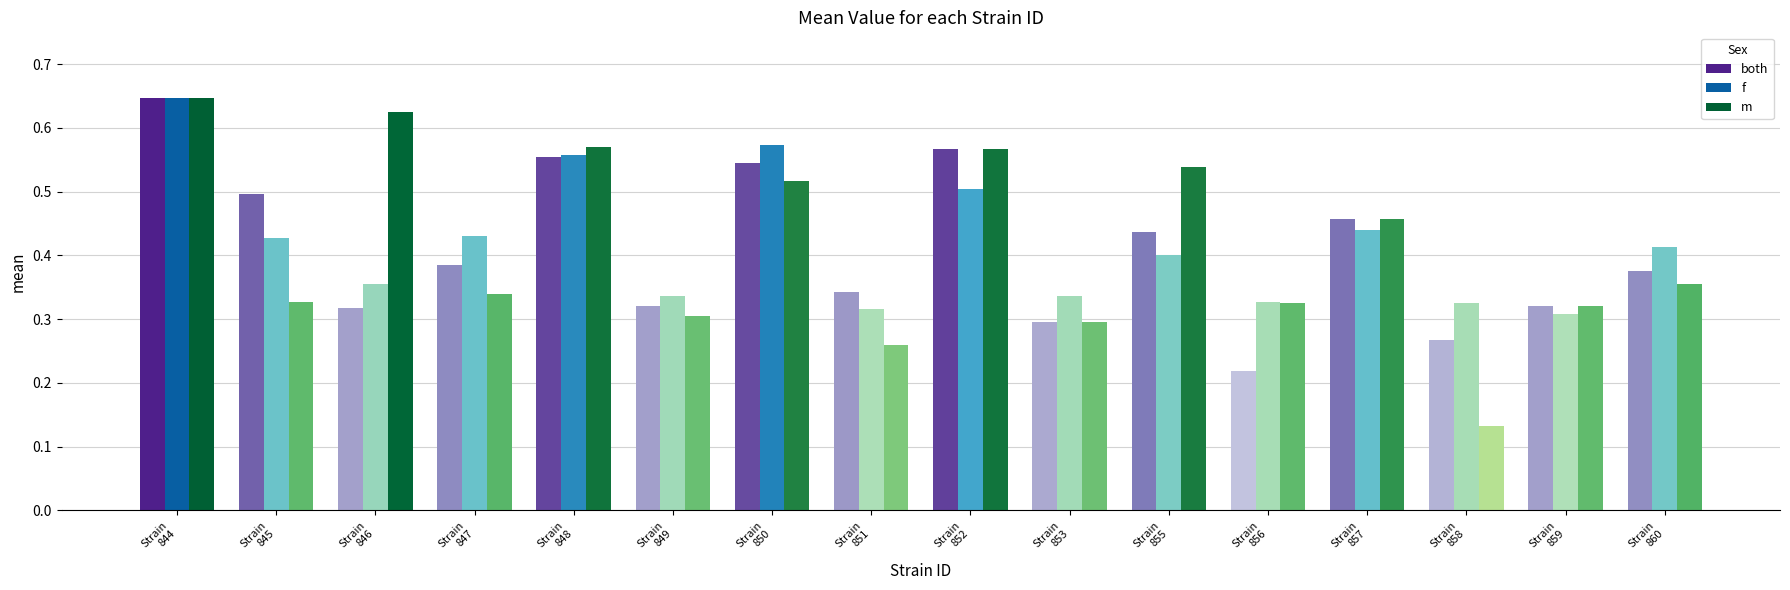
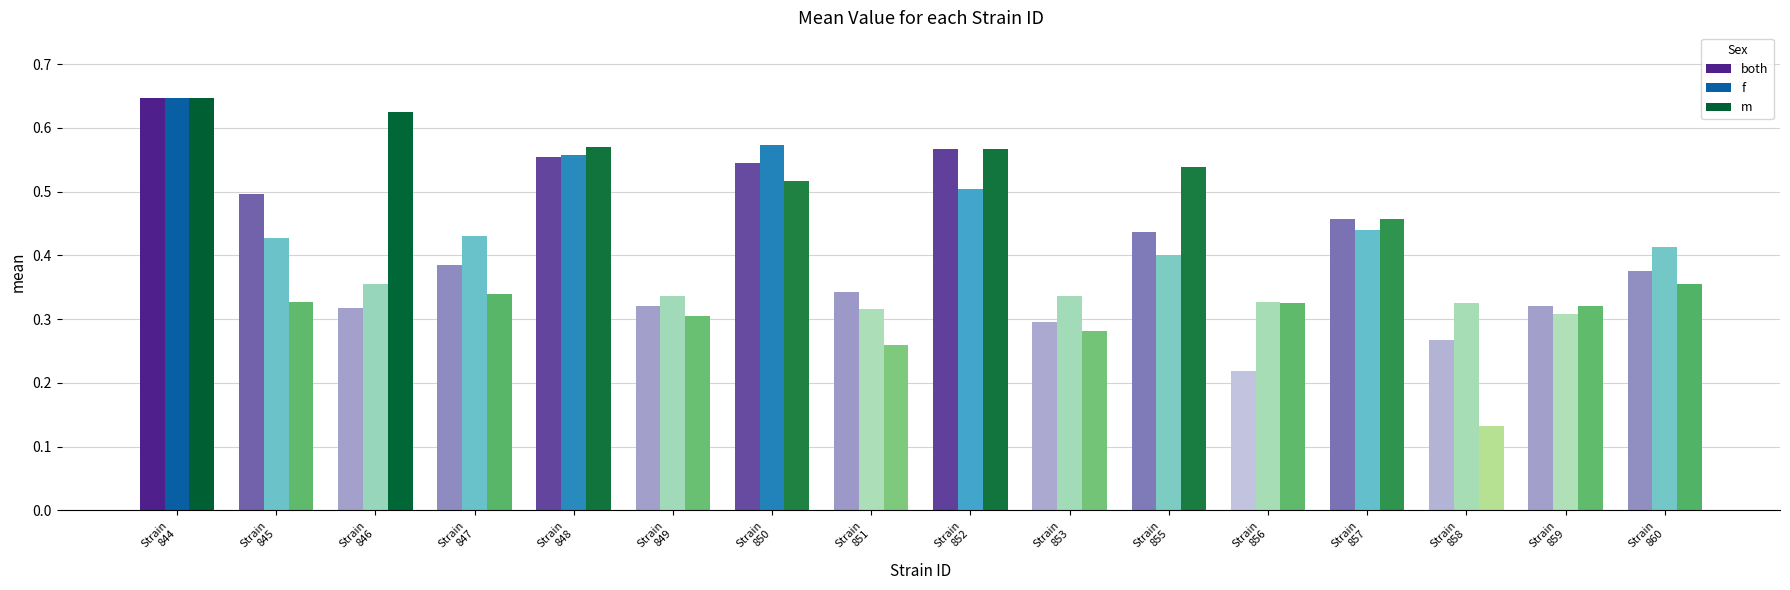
  {
    "both": {
      "Strain 844": 0.65,
      "Strain 845": 0.50,
      "Strain 846": 0.32,
      "Strain 847": 0.38,
      "Strain 848": 0.55,
      "Strain 849": 0.32,
      "Strain 850": 0.55,
      "Strain 851": 0.34,
      "Strain 852": 0.57,
      "Strain 853": 0.30,
      "Strain 855": 0.44,
      "Strain 856": 0.22,
      "Strain 857": 0.46,
      "Strain 858": 0.27,
      "Strain 859": 0.32,
      "Strain 860": 0.38
    },
    "f": {
      "Strain 844": 0.65,
      "Strain 845": 0.43,
      "Strain 846": 0.36,
      "Strain 847": 0.43,
      "Strain 848": 0.56,
      "Strain 849": 0.34,
      "Strain 850": 0.57,
      "Strain 851": 0.32,
      "Strain 852": 0.50,
      "Strain 853": 0.34,
      "Strain 855": 0.40,
      "Strain 856": 0.33,
      "Strain 857": 0.44,
      "Strain 858": 0.33,
      "Strain 859": 0.31,
      "Strain 860": 0.41
    },
    "m": {
      "Strain 844": 0.65,
      "Strain 845": 0.33,
      "Strain 846": 0.63,
      "Strain 847": 0.34,
      "Strain 848": 0.57,
      "Strain 849": 0.30,
      "Strain 850": 0.52,
      "Strain 851": 0.26,
      "Strain 852": 0.57,
-     "Strain 853": 0.30,
+     "Strain 853": 0.28,
      "Strain 855": 0.54,
      "Strain 856": 0.33,
      "Strain 857": 0.46,
      "Strain 858": 0.13,
      "Strain 859": 0.32,
      "Strain 860": 0.36
    }
  }
